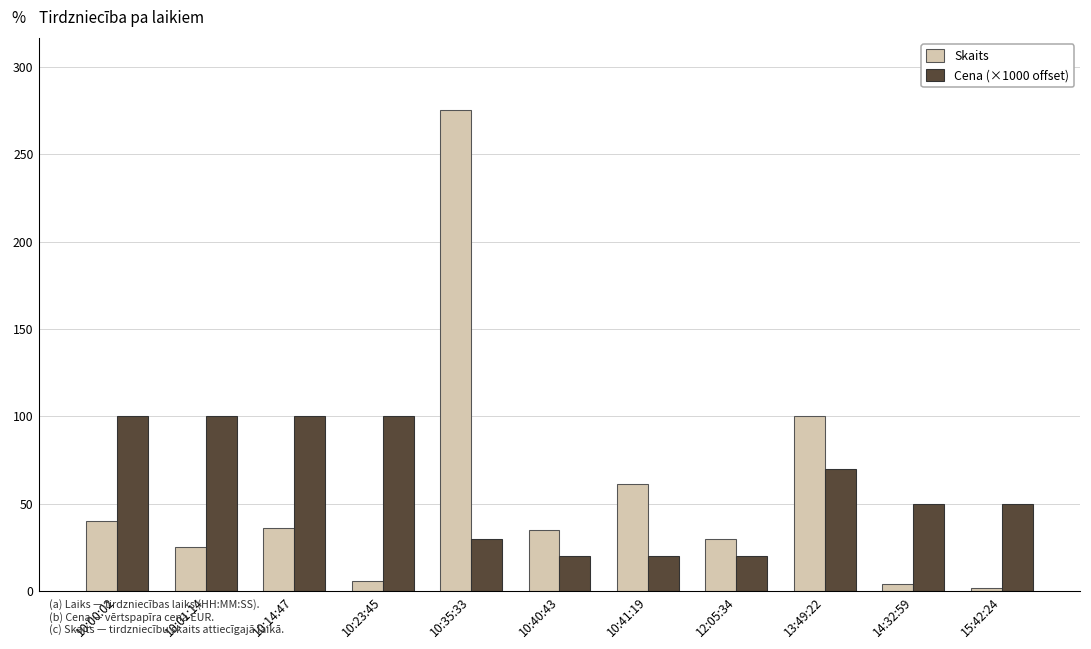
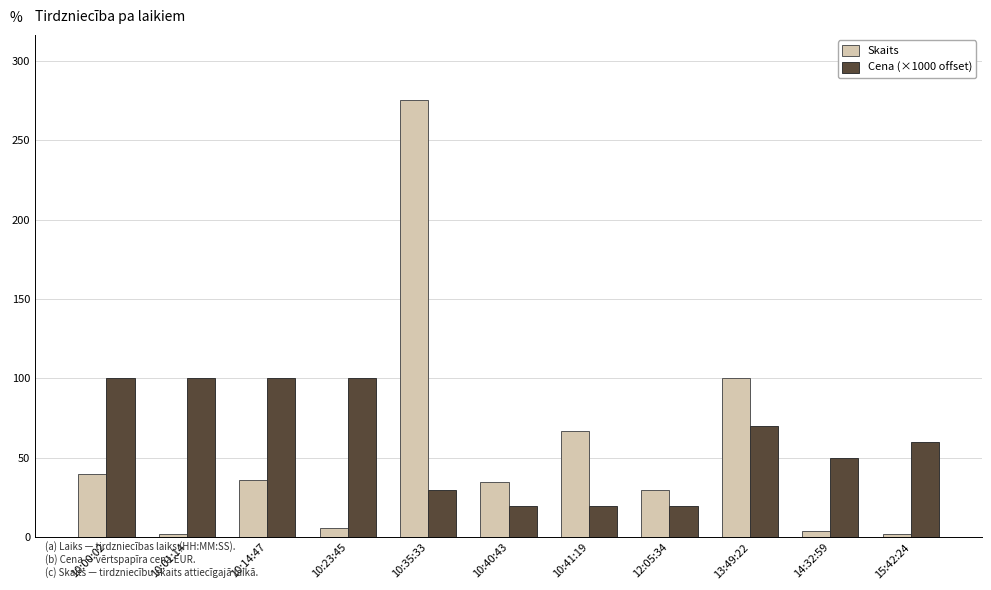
  {
    "Skaits": {
      "10:00:02": 40,
-     "10:01:14": 25,
+     "10:01:14": 2,
      "10:14:47": 36,
      "10:23:45": 6,
      "10:35:33": 275,
      "10:40:43": 35,
-     "10:41:19": 61,
+     "10:41:19": 67,
      "12:05:34": 30,
      "13:49:22": 100,
      "14:32:59": 4,
      "15:42:24": 2
    },
    "Cena (×1000 offset)": {
      "10:00:02": 100,
      "10:01:14": 100,
      "10:14:47": 100,
      "10:23:45": 100,
      "10:35:33": 30,
      "10:40:43": 20,
      "10:41:19": 20,
      "12:05:34": 20,
      "13:49:22": 70,
      "14:32:59": 50,
-     "15:42:24": 50
+     "15:42:24": 60
    }
  }
